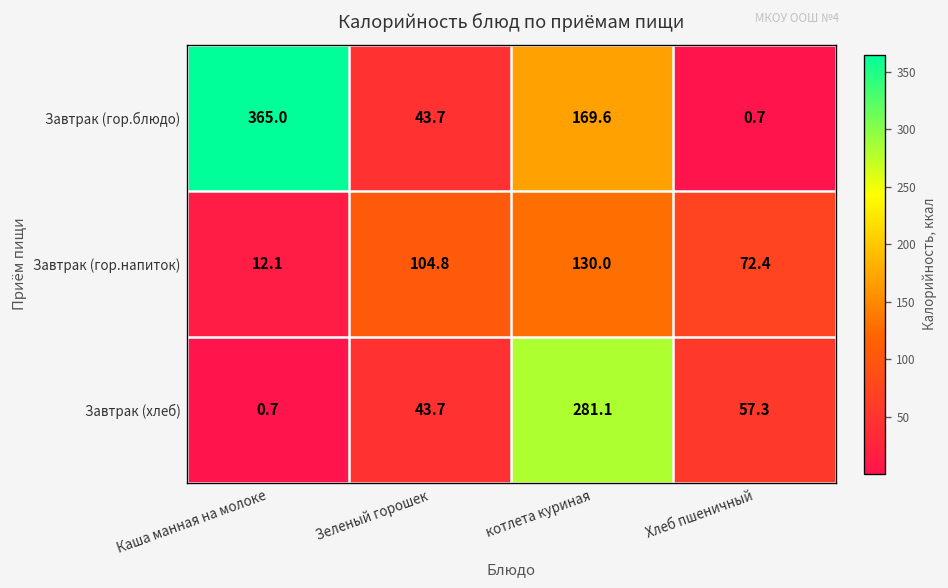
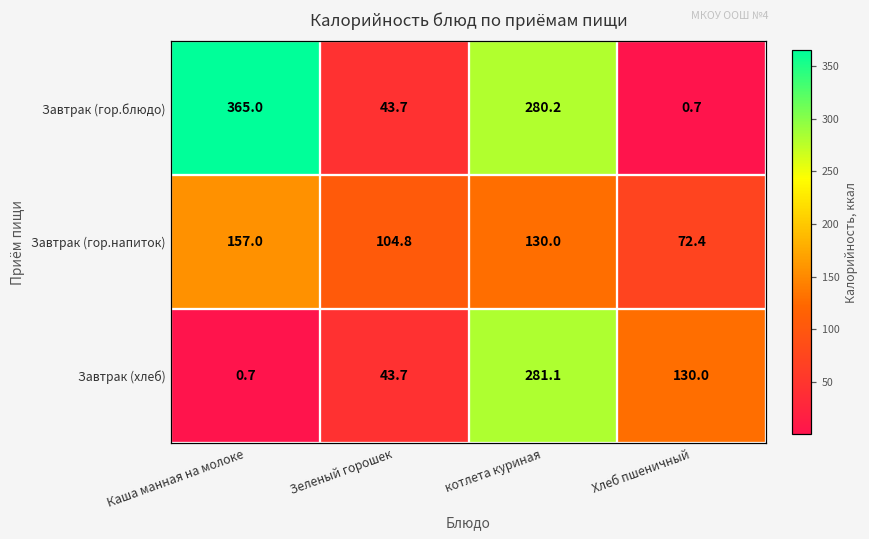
  {
    "Завтрак (гор.блюдо)": {
      "Каша манная на молоке": 365.0,
      "Зеленый горошек": 43.7,
-     "котлета куриная": 169.6,
+     "котлета куриная": 280.2,
      "Хлеб пшеничный": 0.7
    },
    "Завтрак (гор.напиток)": {
-     "Каша манная на молоке": 12.1,
+     "Каша манная на молоке": 157.0,
      "Зеленый горошек": 104.8,
      "котлета куриная": 130.0,
      "Хлеб пшеничный": 72.4
    },
    "Завтрак (хлеб)": {
      "Каша манная на молоке": 0.7,
      "Зеленый горошек": 43.7,
      "котлета куриная": 281.1,
-     "Хлеб пшеничный": 57.3
+     "Хлеб пшеничный": 130.0
    }
  }
